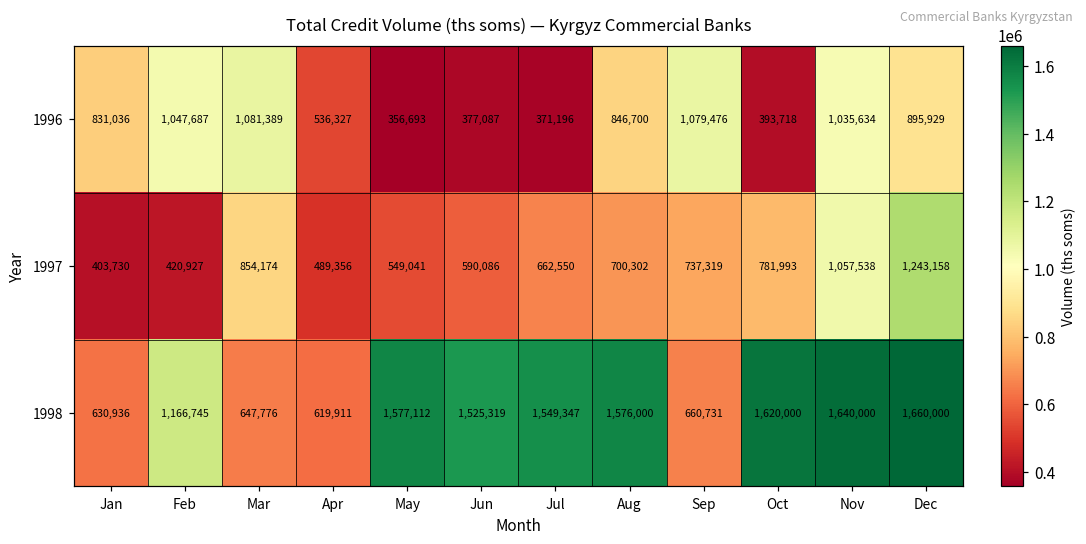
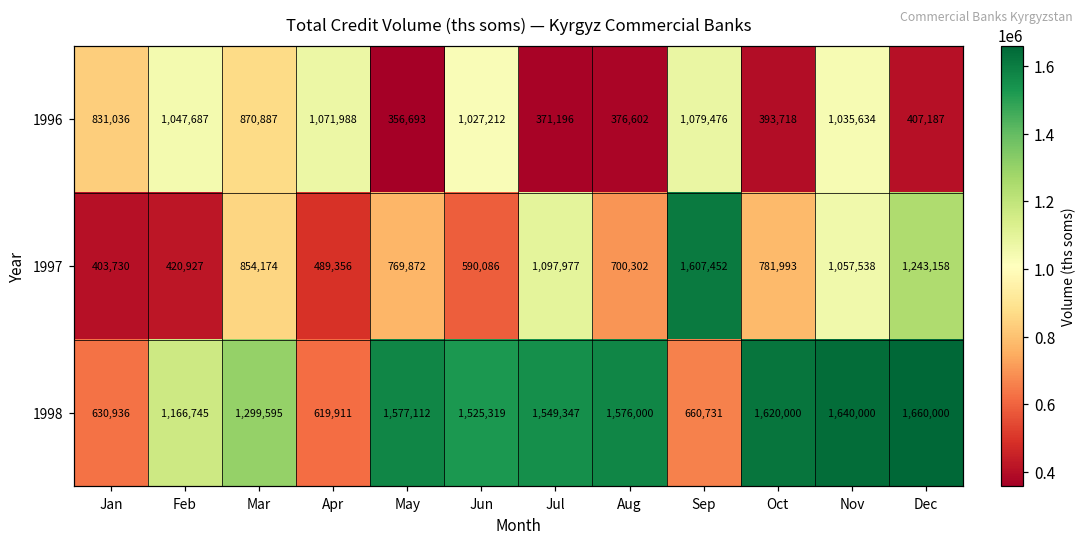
  {
    "1996": {
      "Jan": "831,036",
      "Feb": "1,047,687",
-     "Mar": "1,081,389",
-     "Apr": "536,327",
+     "Mar": "870,887",
+     "Apr": "1,071,988",
      "May": "356,693",
-     "Jun": "377,087",
+     "Jun": "1,027,212",
      "Jul": "371,196",
-     "Aug": "846,700",
+     "Aug": "376,602",
      "Sep": "1,079,476",
      "Oct": "393,718",
      "Nov": "1,035,634",
-     "Dec": "895,929"
+     "Dec": "407,187"
    },
    "1997": {
      "Jan": "403,730",
      "Feb": "420,927",
      "Mar": "854,174",
      "Apr": "489,356",
-     "May": "549,041",
+     "May": "769,872",
      "Jun": "590,086",
-     "Jul": "662,550",
+     "Jul": "1,097,977",
      "Aug": "700,302",
-     "Sep": "737,319",
+     "Sep": "1,607,452",
      "Oct": "781,993",
      "Nov": "1,057,538",
      "Dec": "1,243,158"
    },
    "1998": {
      "Jan": "630,936",
      "Feb": "1,166,745",
-     "Mar": "647,776",
+     "Mar": "1,299,595",
      "Apr": "619,911",
      "May": "1,577,112",
      "Jun": "1,525,319",
      "Jul": "1,549,347",
      "Aug": "1,576,000",
      "Sep": "660,731",
      "Oct": "1,620,000",
      "Nov": "1,640,000",
      "Dec": "1,660,000"
    }
  }
